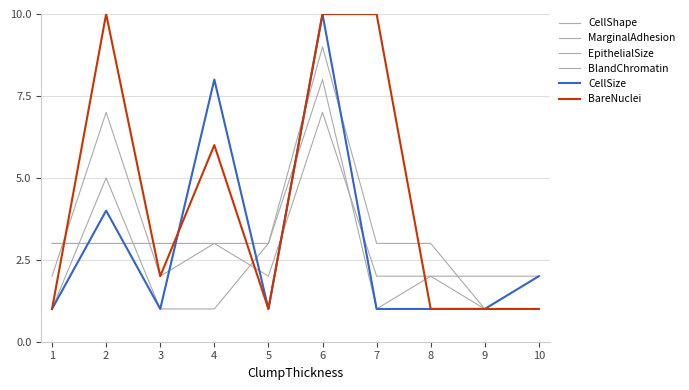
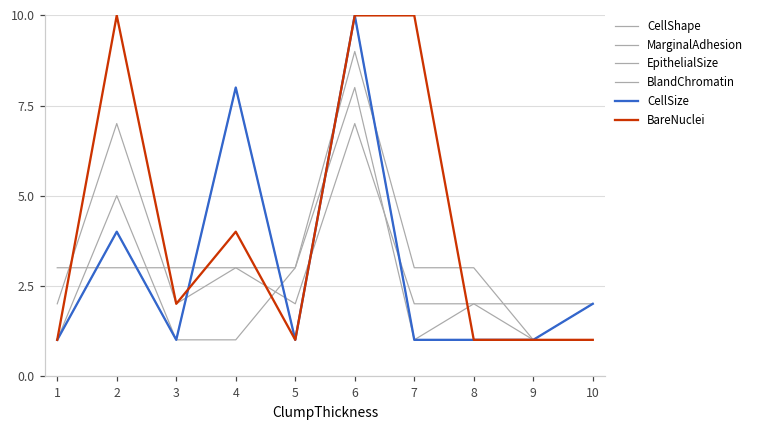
  {
    "BareNuclei": {
      "2": 10,
-     "4": 6,
+     "4": 4,
      "7": 10
    }
  }
